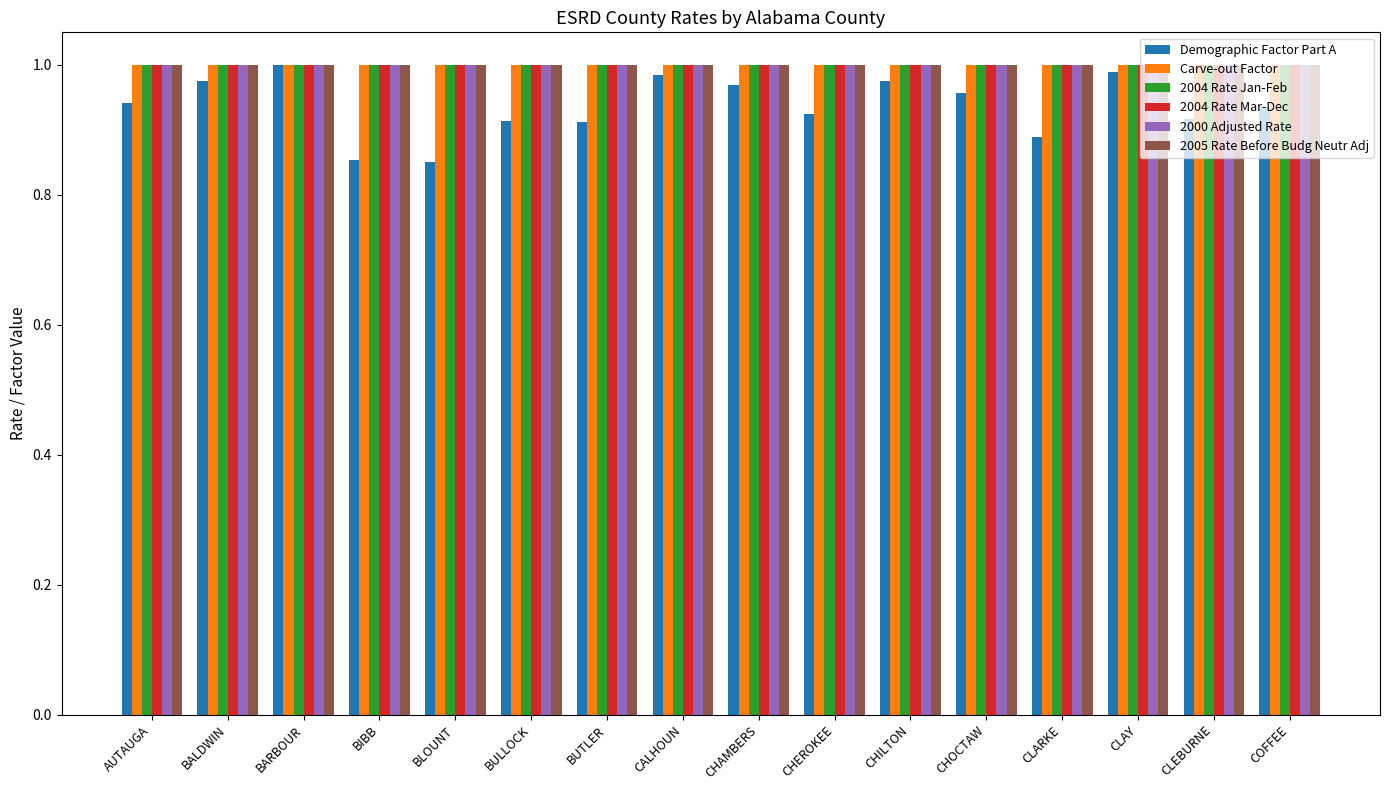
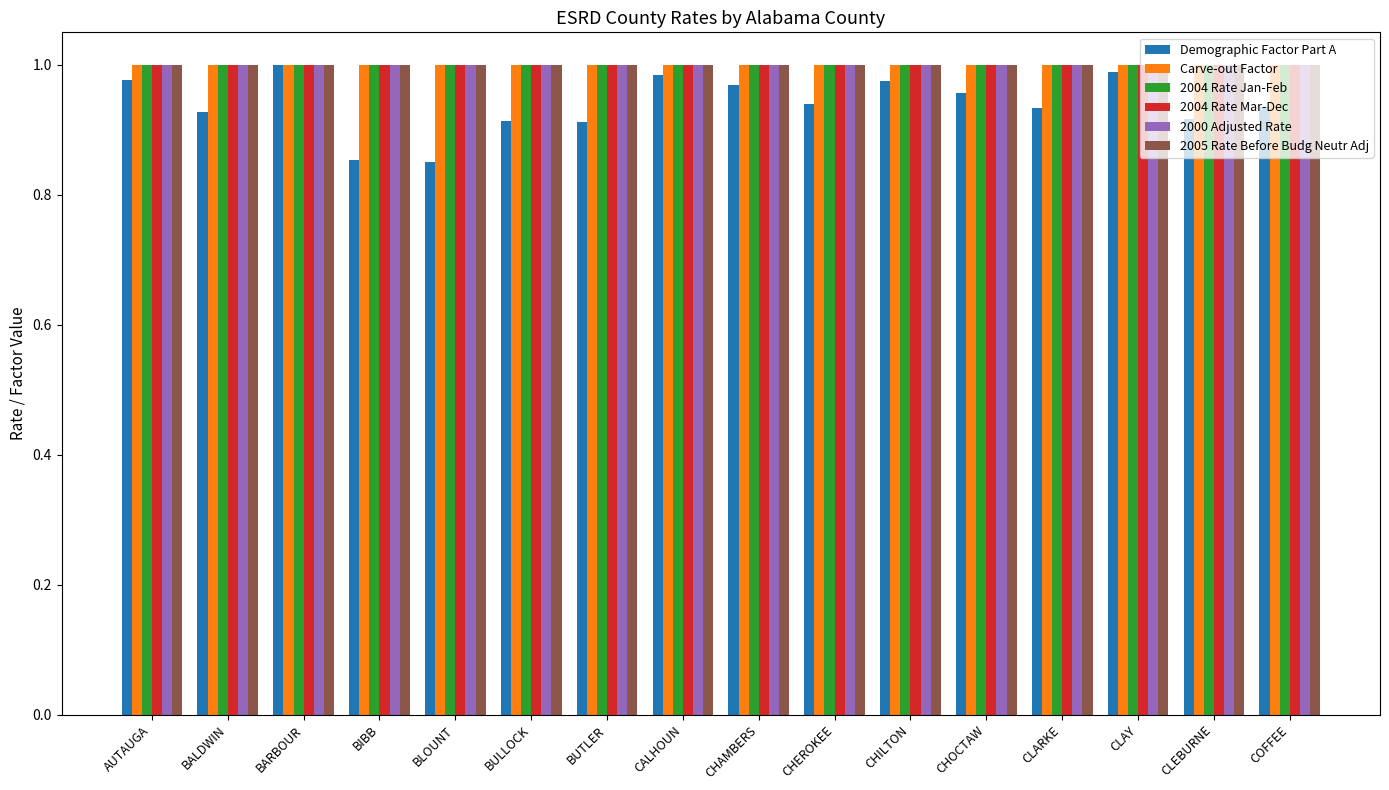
  {
    "Demographic Factor Part A": {
-     "AUTAUGA": 0.94,
-     "BALDWIN": 0.98,
+     "AUTAUGA": 0.98,
+     "BALDWIN": 0.93,
      "BARBOUR": 1.00,
      "BIBB": 0.85,
      "BLOUNT": 0.85,
      "BULLOCK": 0.91,
      "BUTLER": 0.91,
      "CALHOUN": 0.98,
      "CHAMBERS": 0.97,
-     "CHEROKEE": 0.92,
+     "CHEROKEE": 0.94,
      "CHILTON": 0.97,
      "CHOCTAW": 0.96,
-     "CLARKE": 0.89,
+     "CLARKE": 0.93,
      "CLAY": 0.99
    },
    "Carve-out Factor": {
      "AUTAUGA": 1.00,
      "BALDWIN": 1.00,
      "BARBOUR": 1.00,
      "BIBB": 1.00,
      "BLOUNT": 1.00,
      "BULLOCK": 1.00,
      "BUTLER": 1.00,
      "CALHOUN": 1.00,
      "CHAMBERS": 1.00,
      "CHEROKEE": 1.00,
      "CHILTON": 1.00,
      "CHOCTAW": 1.00,
      "CLARKE": 1.00,
      "CLAY": 1.00
    },
    "2004 Rate Jan-Feb": {
      "AUTAUGA": 1.00,
      "BALDWIN": 1.00,
      "BARBOUR": 1.00,
      "BIBB": 1.00,
      "BLOUNT": 1.00,
      "BULLOCK": 1.00,
      "BUTLER": 1.00,
      "CALHOUN": 1.00,
      "CHAMBERS": 1.00,
      "CHEROKEE": 1.00,
      "CHILTON": 1.00,
      "CHOCTAW": 1.00,
      "CLARKE": 1.00,
      "CLAY": 1.00
    },
    "2004 Rate Mar-Dec": {
      "AUTAUGA": 1.00,
      "BALDWIN": 1.00,
      "BARBOUR": 1.00,
      "BIBB": 1.00,
      "BLOUNT": 1.00,
      "BULLOCK": 1.00,
      "BUTLER": 1.00,
      "CALHOUN": 1.00,
      "CHAMBERS": 1.00,
      "CHEROKEE": 1.00,
      "CHILTON": 1.00,
      "CHOCTAW": 1.00,
      "CLARKE": 1.00
    },
    "2000 Adjusted Rate": {
      "AUTAUGA": 1.00,
      "BALDWIN": 1.00,
      "BARBOUR": 1.00,
      "BIBB": 1.00,
      "BLOUNT": 1.00,
      "BULLOCK": 1.00,
      "BUTLER": 1.00,
      "CALHOUN": 1.00,
      "CHAMBERS": 1.00,
      "CHEROKEE": 1.00,
      "CHILTON": 1.00,
      "CHOCTAW": 1.00,
      "CLARKE": 1.00
    },
    "2005 Rate Before Budg Neutr Adj": {
      "AUTAUGA": 1.00,
      "BALDWIN": 1.00,
      "BARBOUR": 1.00,
      "BIBB": 1.00,
      "BLOUNT": 1.00,
      "BULLOCK": 1.00,
      "BUTLER": 1.00,
      "CALHOUN": 1.00,
      "CHAMBERS": 1.00,
      "CHEROKEE": 1.00,
      "CHILTON": 1.00,
      "CHOCTAW": 1.00,
      "CLARKE": 1.00
    }
  }
